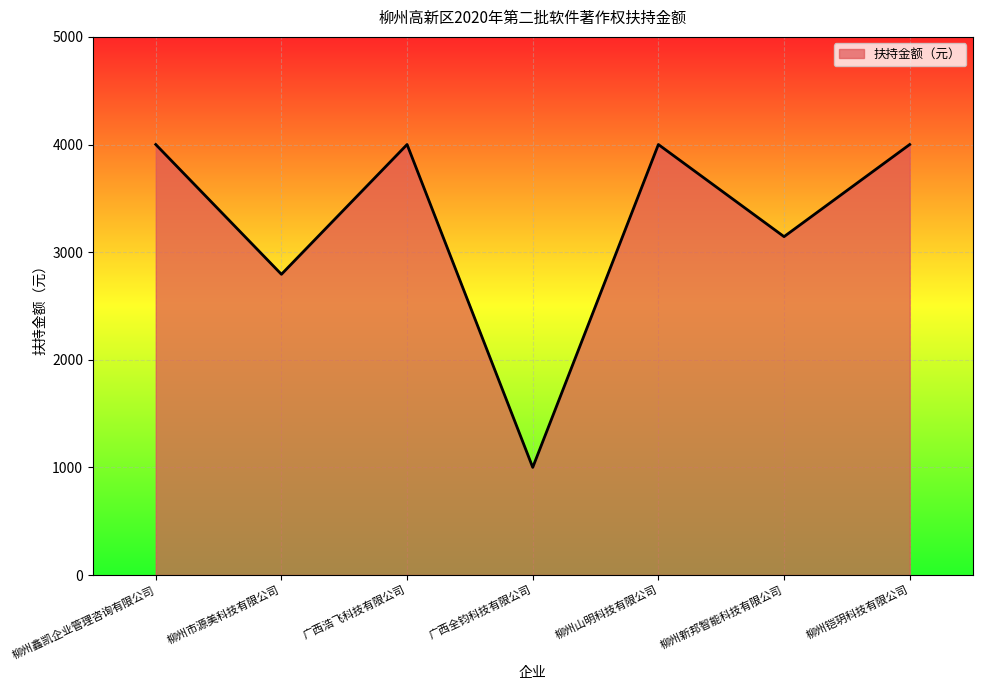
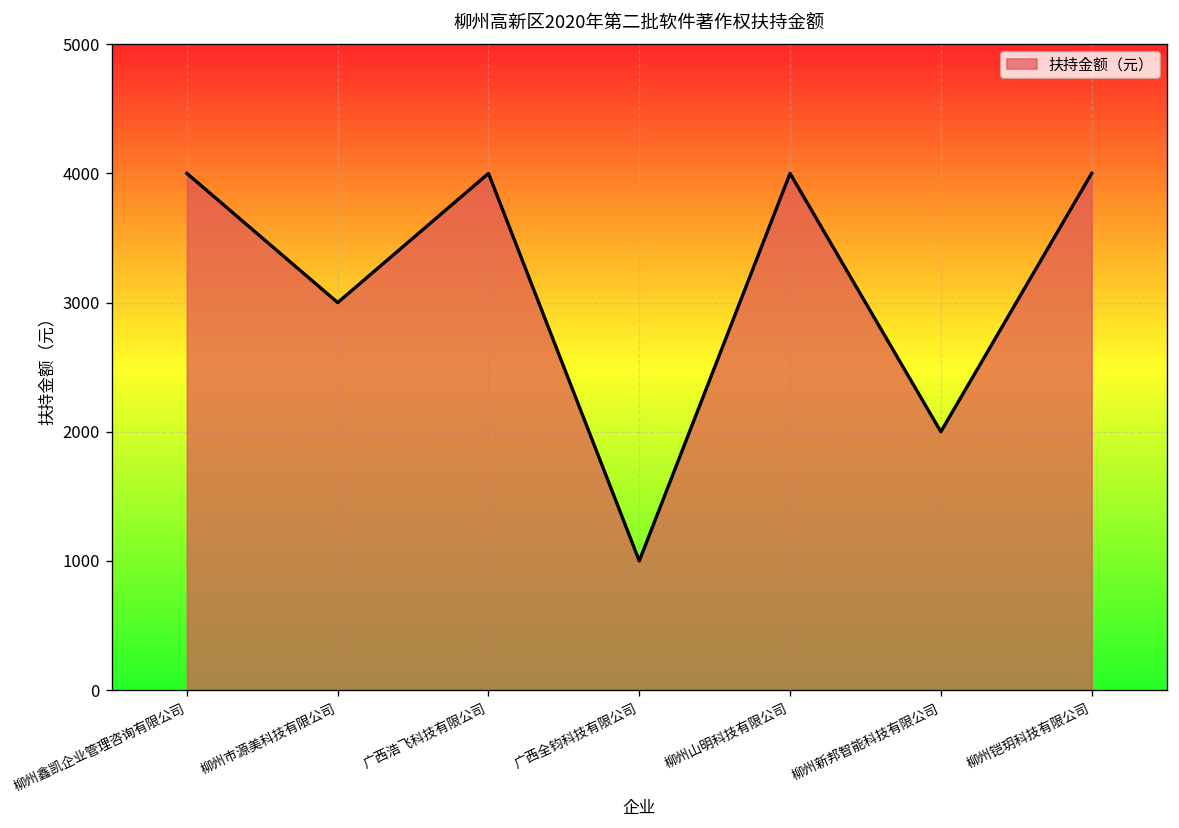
  {
    "柳州鑫凯企业管理咨询有限公司": 4000,
-   "柳州市源美科技有限公司": 2790,
+   "柳州市源美科技有限公司": 3000,
    "广西浩飞科技有限公司": 4000,
    "广西全钧科技有限公司": 1000,
    "柳州山明科技有限公司": 4000,
-   "柳州新邦智能科技有限公司": 3140,
+   "柳州新邦智能科技有限公司": 2000,
    "柳州铠玥科技有限公司": 4000
  }
